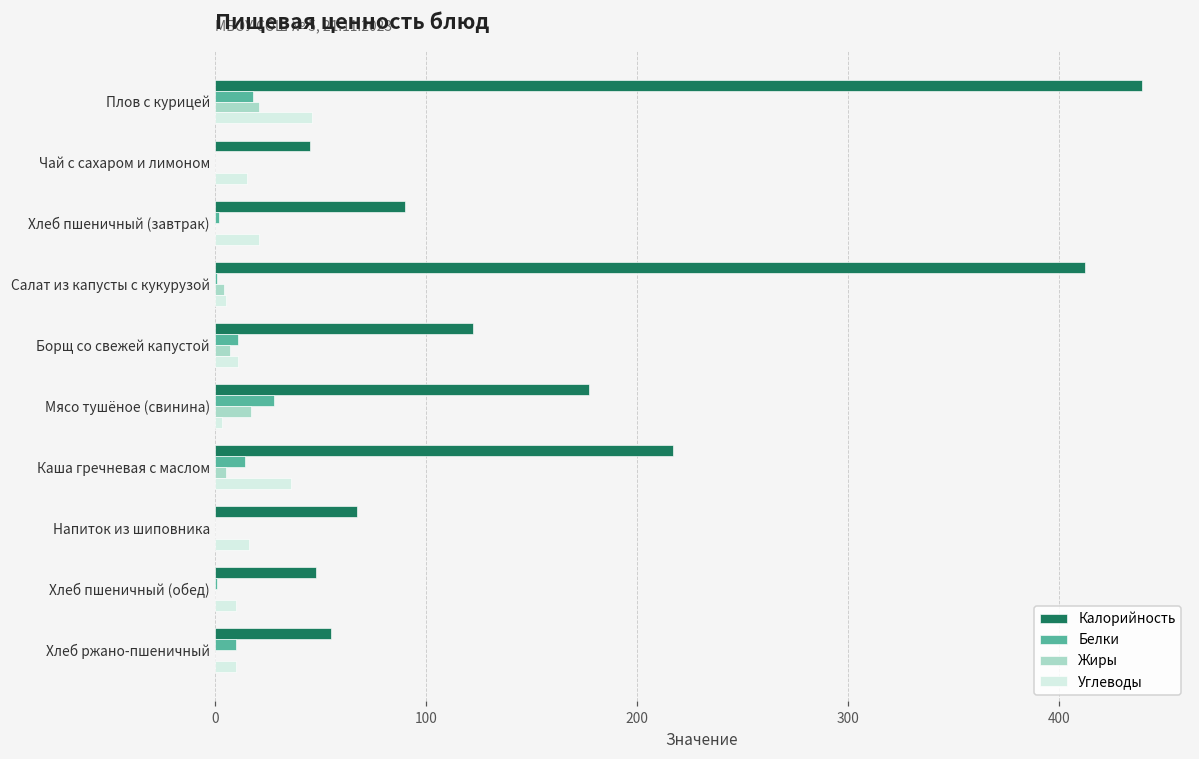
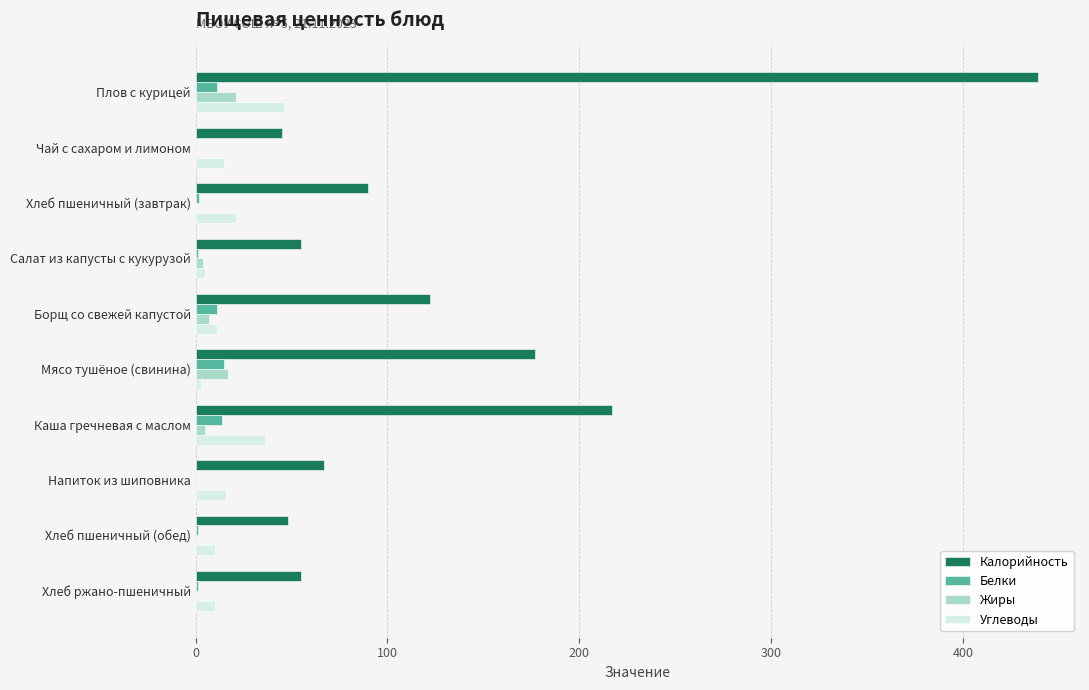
  {
    "Калорийность": {
      "Плов с курицей": 439,
      "Чай с сахаром и лимоном": 45,
      "Хлеб пшеничный (завтрак)": 90,
-     "Салат из капусты с кукурузой": 412,
+     "Салат из капусты с кукурузой": 55,
      "Борщ со свежей капустой": 122,
      "Мясо тушёное (свинина)": 177,
      "Каша гречневая с маслом": 217,
      "Напиток из шиповника": 67,
      "Хлеб пшеничный (обед)": 48,
      "Хлеб ржано-пшеничный": 55
    },
    "Белки": {
-     "Плов с курицей": 18,
+     "Плов с курицей": 11,
      "Чай с сахаром и лимоном": 0,
      "Хлеб пшеничный (завтрак)": 2,
      "Борщ со свежей капустой": 11,
-     "Мясо тушёное (свинина)": 28,
+     "Мясо тушёное (свинина)": 15,
      "Каша гречневая с маслом": 14,
      "Напиток из шиповника": 0,
-     "Хлеб ржано-пшеничный": 10
+     "Хлеб ржано-пшеничный": 1
    }
  }
